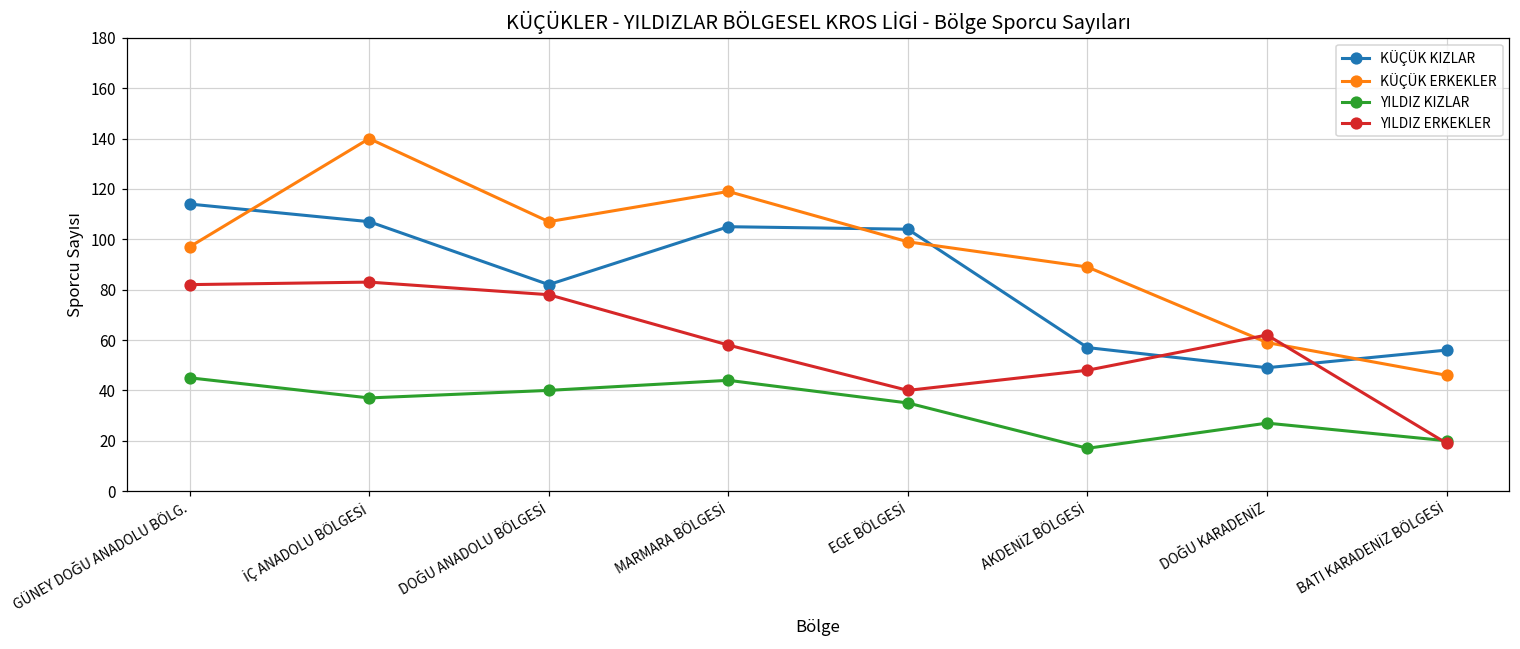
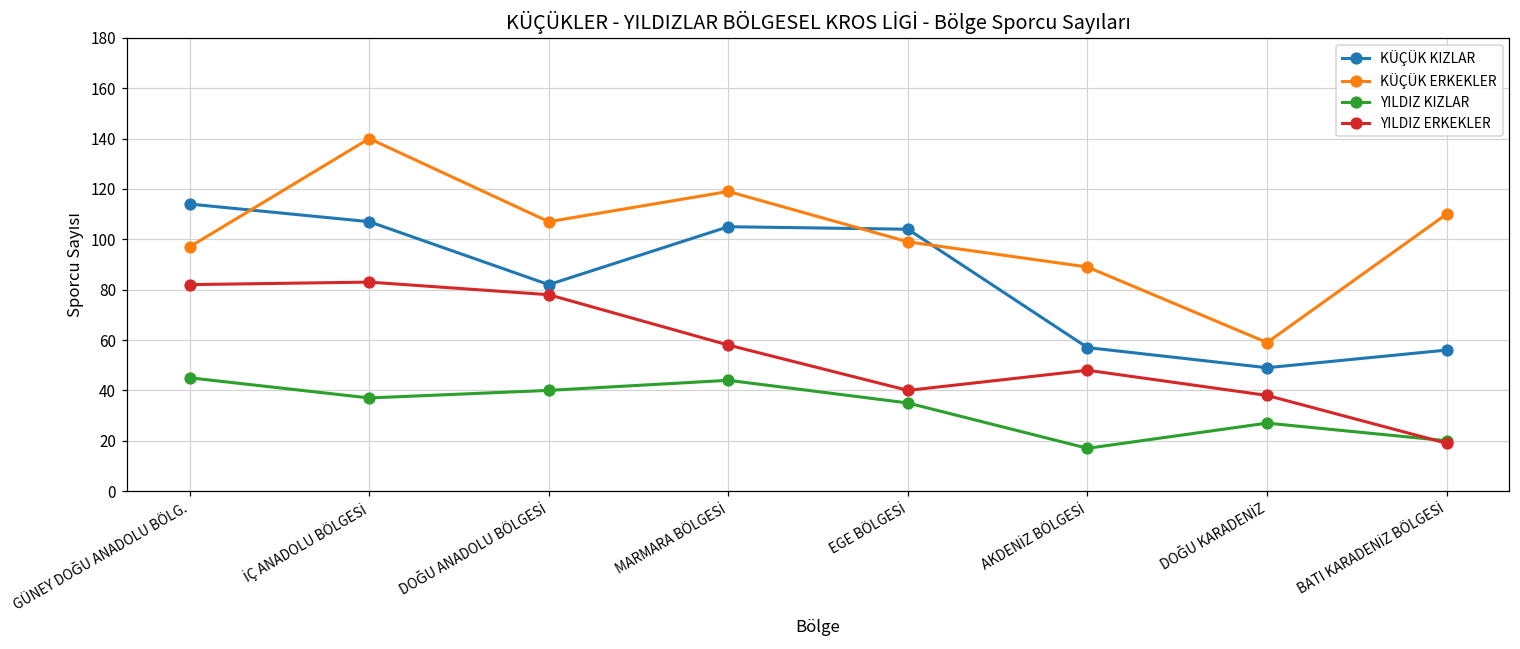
  {
    "KÜÇÜK KIZLAR": {
      "GÜNEY DOĞU ANADOLU BÖLG.": 114,
      "İÇ ANADOLU BÖLGESİ": 107,
      "DOĞU ANADOLU BÖLGESİ": 82,
      "MARMARA BÖLGESİ": 105,
      "EGE BÖLGESİ": 104,
      "AKDENİZ BÖLGESİ": 57,
      "DOĞU KARADENİZ": 49,
      "BATI KARADENİZ BÖLGESİ": 56
    },
    "KÜÇÜK ERKEKLER": {
      "GÜNEY DOĞU ANADOLU BÖLG.": 97,
      "İÇ ANADOLU BÖLGESİ": 140,
      "DOĞU ANADOLU BÖLGESİ": 107,
      "MARMARA BÖLGESİ": 119,
      "EGE BÖLGESİ": 99,
      "AKDENİZ BÖLGESİ": 89,
      "DOĞU KARADENİZ": 59,
-     "BATI KARADENİZ BÖLGESİ": 46
+     "BATI KARADENİZ BÖLGESİ": 110
    },
    "YILDIZ KIZLAR": {
      "GÜNEY DOĞU ANADOLU BÖLG.": 45,
      "İÇ ANADOLU BÖLGESİ": 37,
      "DOĞU ANADOLU BÖLGESİ": 40,
      "MARMARA BÖLGESİ": 44,
      "EGE BÖLGESİ": 35,
      "AKDENİZ BÖLGESİ": 17,
      "DOĞU KARADENİZ": 27
    },
    "YILDIZ ERKEKLER": {
      "GÜNEY DOĞU ANADOLU BÖLG.": 82,
      "İÇ ANADOLU BÖLGESİ": 83,
      "DOĞU ANADOLU BÖLGESİ": 78,
      "MARMARA BÖLGESİ": 58,
      "EGE BÖLGESİ": 40,
      "AKDENİZ BÖLGESİ": 48,
-     "DOĞU KARADENİZ": 62
+     "DOĞU KARADENİZ": 38
    }
  }
